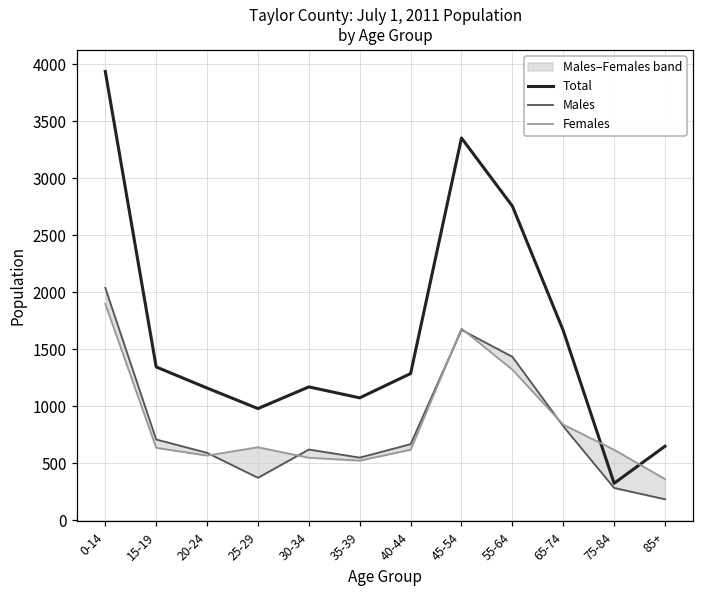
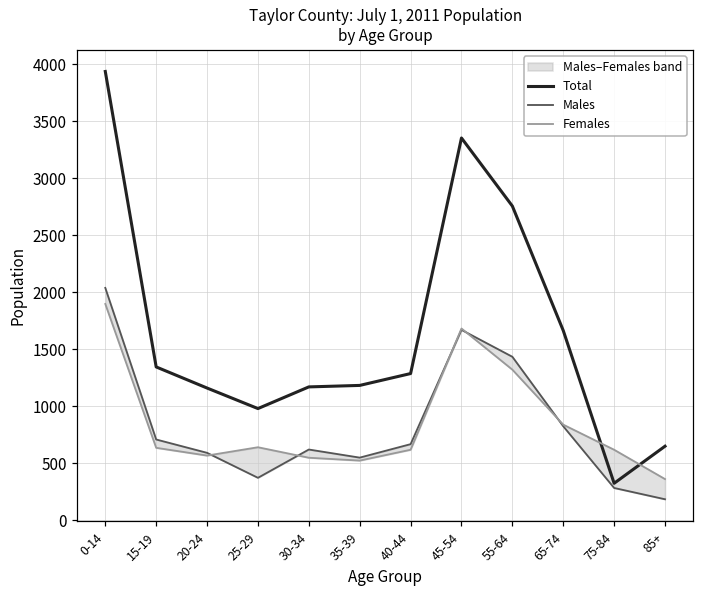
  {
    "Total": {
      "0-14": 3940,
      "15-19": 1350,
      "20-24": 1160,
      "25-29": 980,
      "30-34": 1170,
-     "35-39": 1070,
+     "35-39": 1180,
      "40-44": 1290,
      "45-54": 3350,
      "55-64": 2760,
      "65-74": 1660,
      "75-84": 330,
      "85+": 650
    },
    "Males": {
      "25-29": 370,
      "75-84": 280,
      "85+": 190
    }
  }
